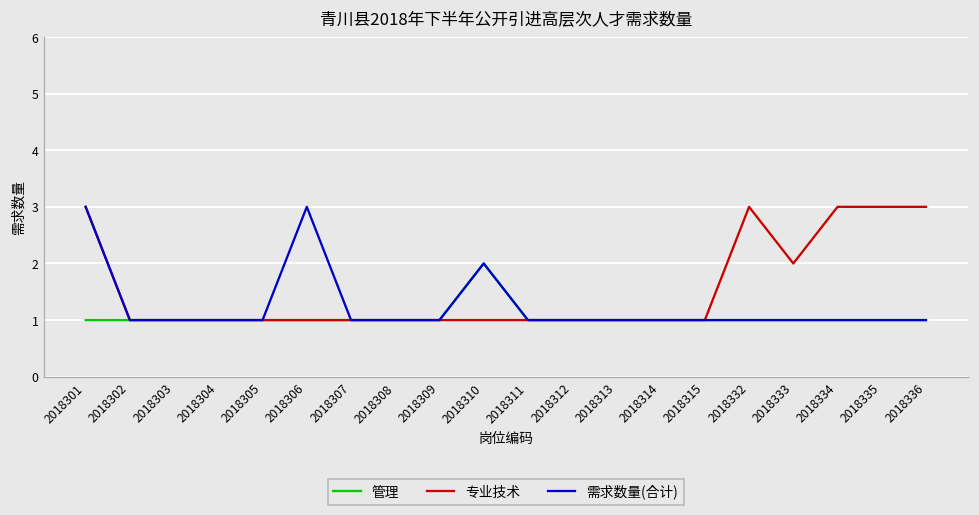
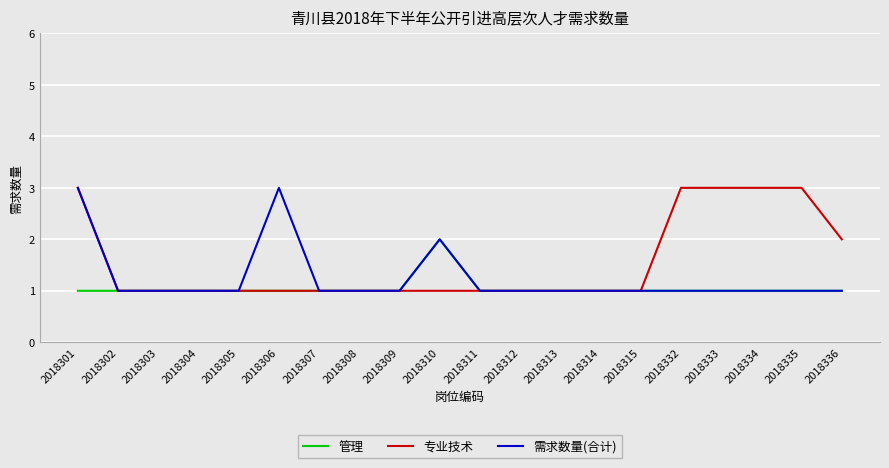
  {
    "管理": {
      "2018301": 1
    },
    "专业技术": {
      "2018310": 1,
      "2018332": 3,
-     "2018333": 2,
+     "2018333": 3,
      "2018334": 3,
      "2018335": 3,
-     "2018336": 3
+     "2018336": 2
    },
    "需求数量(合计)": {
      "2018306": 3
    }
  }
